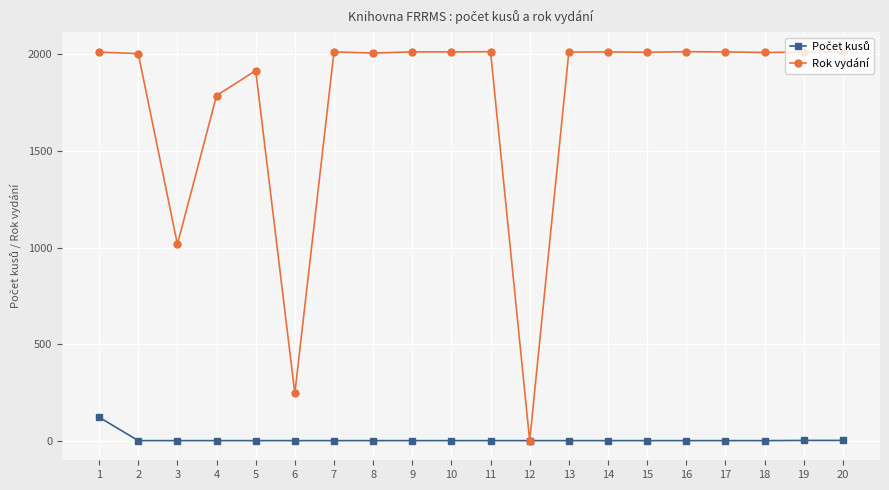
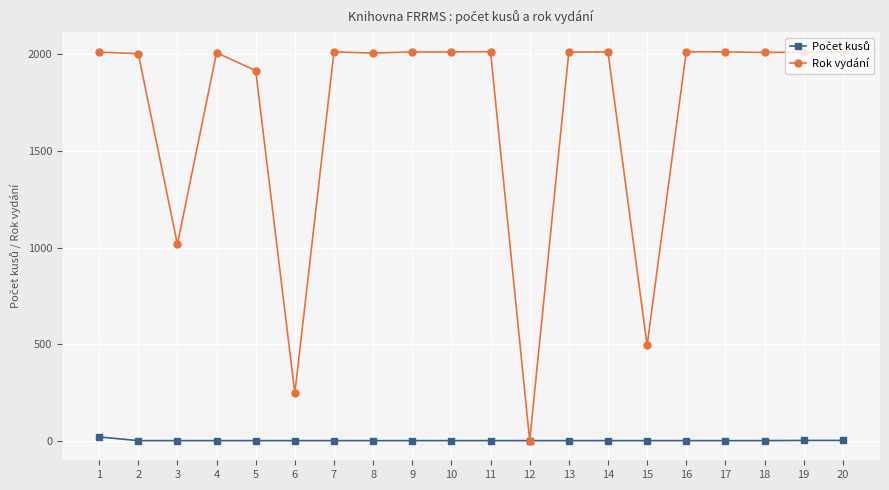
  {
    "Počet kusů": {
-     "1": 120,
+     "1": 20,
      "2": 0,
      "3": 0,
      "4": 0,
      "5": 0,
      "6": 0,
      "7": 0,
      "8": 0,
      "9": 0,
      "10": 0,
      "11": 0,
      "13": 0,
      "14": 0,
      "15": 0,
      "16": 0,
      "17": 0,
      "18": 0,
      "19": 0,
      "20": 0
    },
    "Rok vydání": {
      "1": 2010,
      "2": 2000,
      "3": 1020,
-     "4": 1790,
+     "4": 2010,
      "5": 1920,
      "6": 250,
      "7": 2010,
      "8": 2010,
      "9": 2010,
      "10": 2010,
      "11": 2010,
      "13": 2010,
      "14": 2010,
-     "15": 2010,
+     "15": 490,
      "16": 2010,
      "17": 2010,
      "18": 2010
    }
  }
